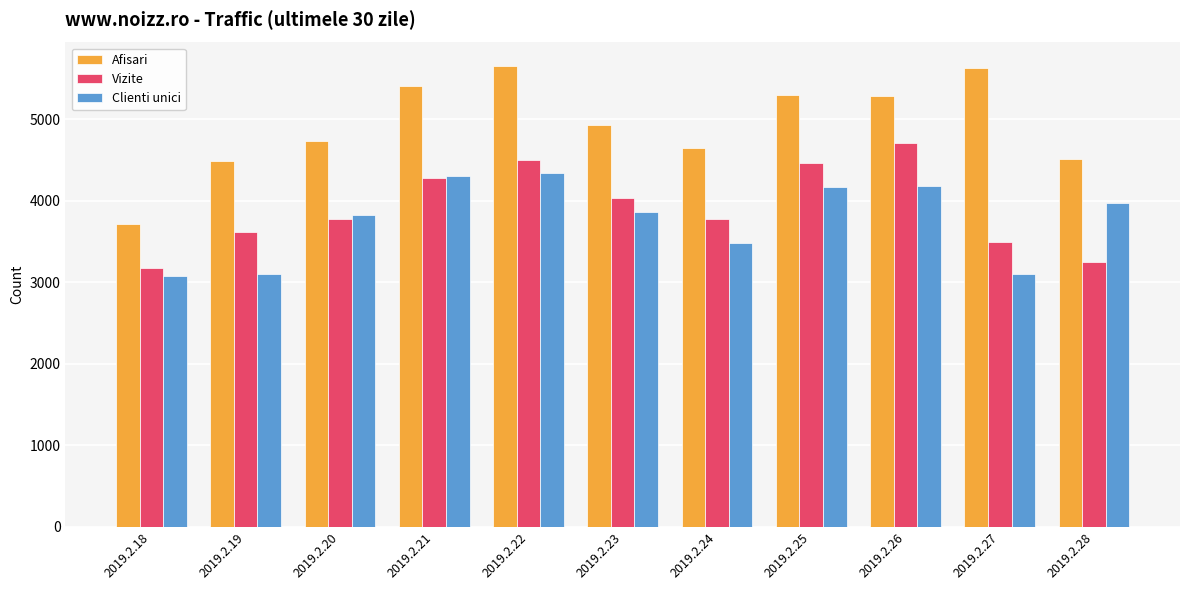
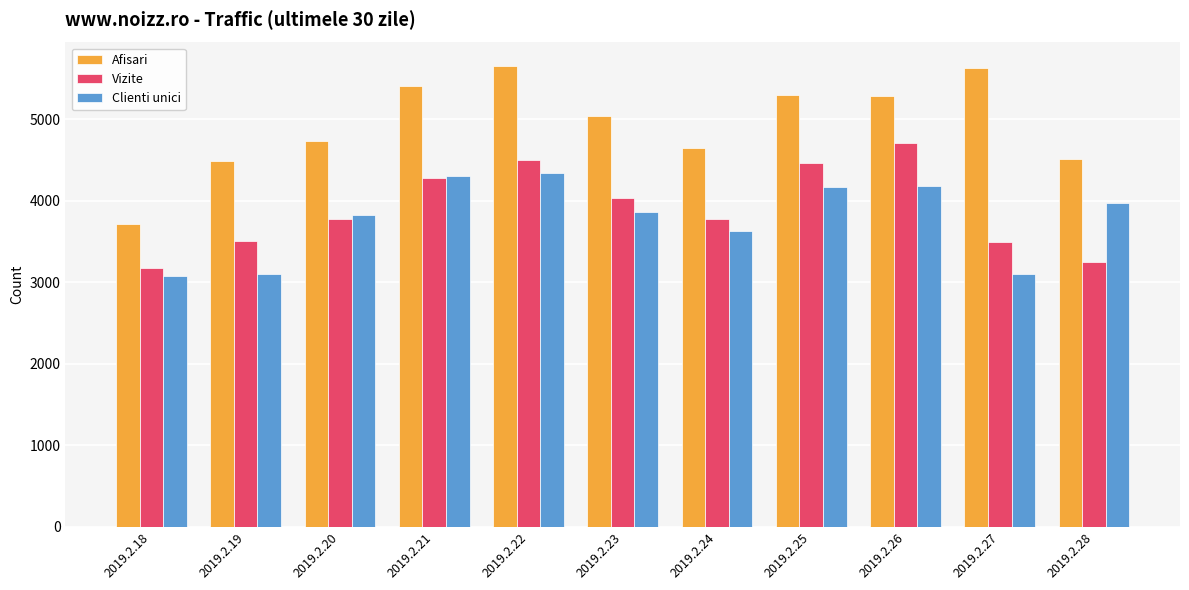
  {
    "Afisari": {
      "2019.2.18": 3700,
      "2019.2.19": 4500,
      "2019.2.20": 4700,
      "2019.2.21": 5400,
      "2019.2.22": 5700,
-     "2019.2.23": 4900,
+     "2019.2.23": 5000,
      "2019.2.24": 4600,
      "2019.2.25": 5300,
      "2019.2.26": 5300,
      "2019.2.27": 5600,
      "2019.2.28": 4500
    },
    "Vizite": {
      "2019.2.18": 3200,
-     "2019.2.19": 3600,
+     "2019.2.19": 3500,
      "2019.2.20": 3800,
      "2019.2.21": 4300,
      "2019.2.22": 4500,
      "2019.2.23": 4000,
      "2019.2.24": 3800,
      "2019.2.25": 4500,
      "2019.2.26": 4700,
      "2019.2.27": 3500,
      "2019.2.28": 3300
    },
    "Clienti unici": {
      "2019.2.18": 3100,
      "2019.2.19": 3100,
      "2019.2.20": 3800,
      "2019.2.21": 4300,
      "2019.2.22": 4300,
      "2019.2.23": 3900,
-     "2019.2.24": 3500,
+     "2019.2.24": 3600,
      "2019.2.25": 4200,
      "2019.2.26": 4200,
      "2019.2.27": 3100,
      "2019.2.28": 4000
    }
  }
